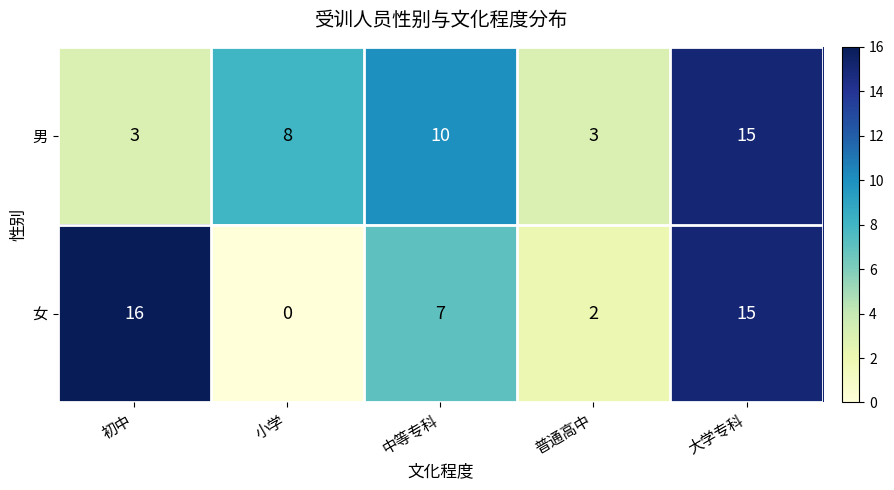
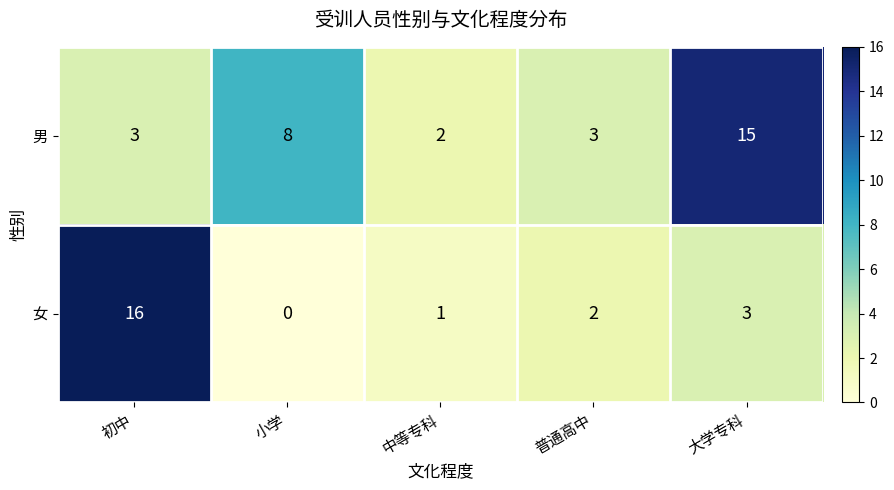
  {
    "男": {
      "初中": 3,
      "小学": 8,
-     "中等专科": 10,
+     "中等专科": 2,
      "普通高中": 3,
      "大学专科": 15
    },
    "女": {
      "初中": 16,
      "小学": 0,
-     "中等专科": 7,
+     "中等专科": 1,
      "普通高中": 2,
-     "大学专科": 15
+     "大学专科": 3
    }
  }
